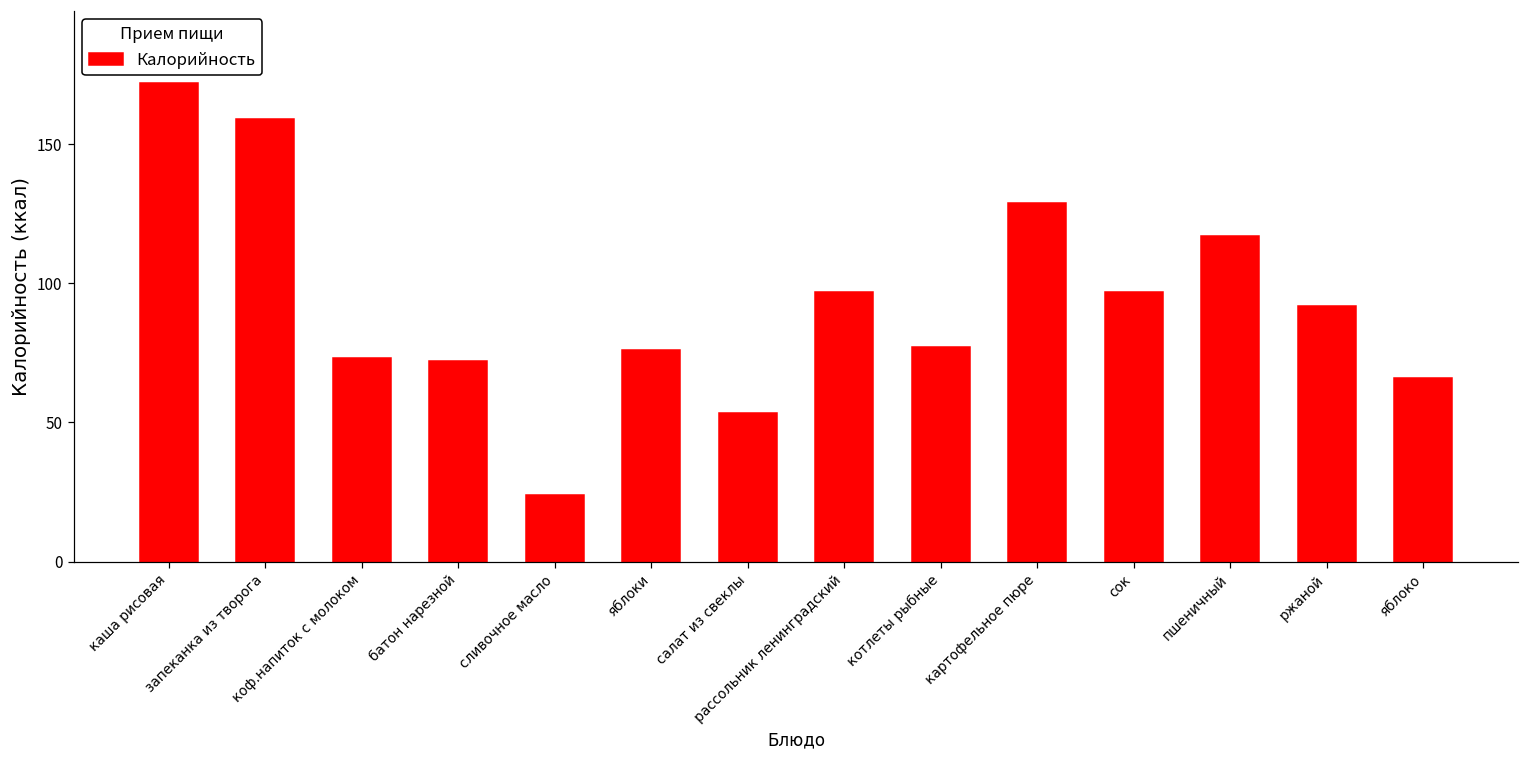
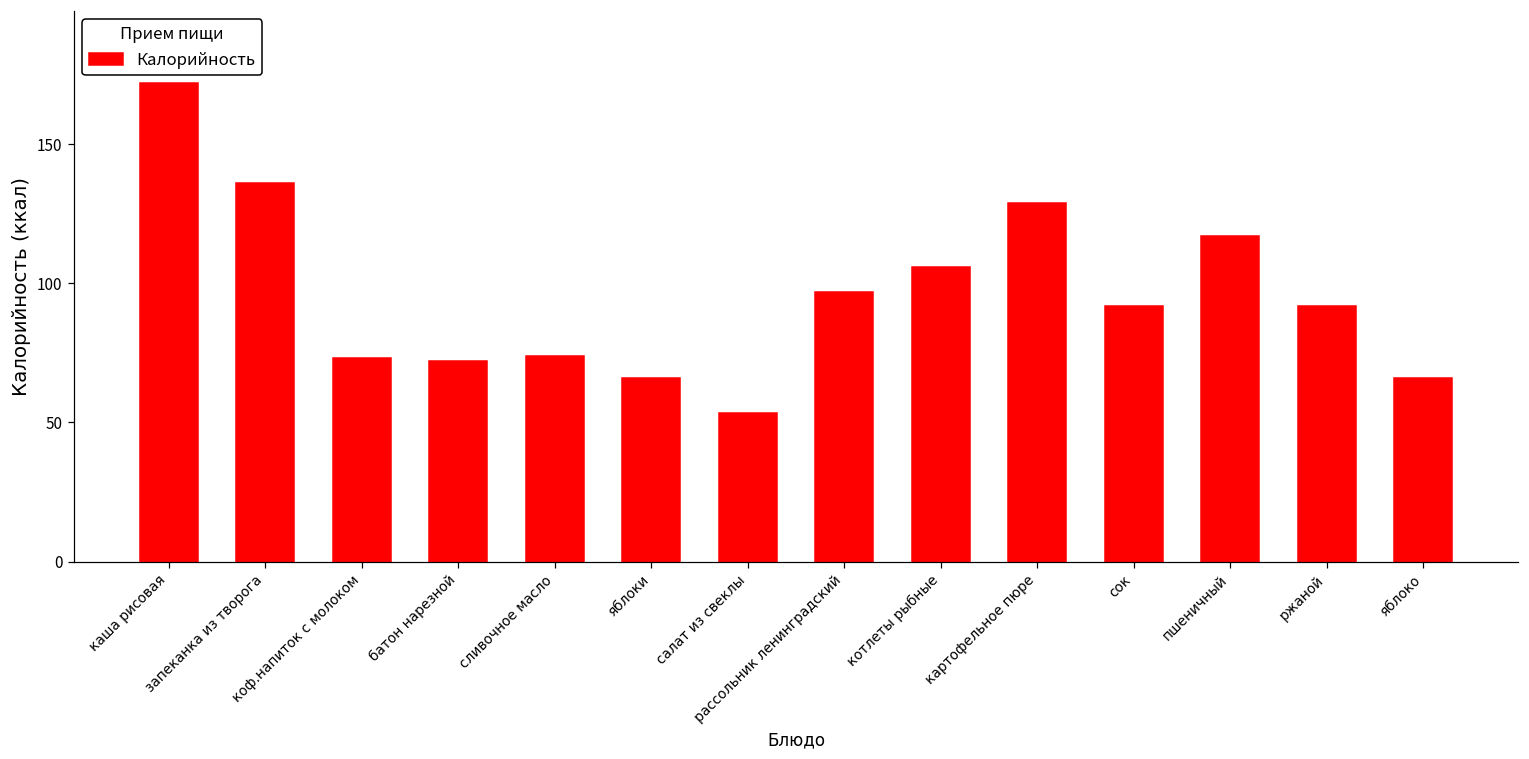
  {
    "каша рисовая": 172,
-   "запеканка из творога": 159,
+   "запеканка из творога": 136,
    "коф.напиток с молоком": 73,
    "батон нарезной": 72,
-   "сливочное масло": 24,
-   "яблоки": 76,
+   "сливочное масло": 74,
+   "яблоки": 66,
    "салат из свеклы": 53,
    "рассольник ленинградский": 97,
-   "котлеты рыбные": 77,
+   "котлеты рыбные": 106,
    "картофельное пюре": 129,
-   "сок": 97,
+   "сок": 92,
    "пшеничный": 117,
    "ржаной": 92,
    "яблоко": 66
  }
